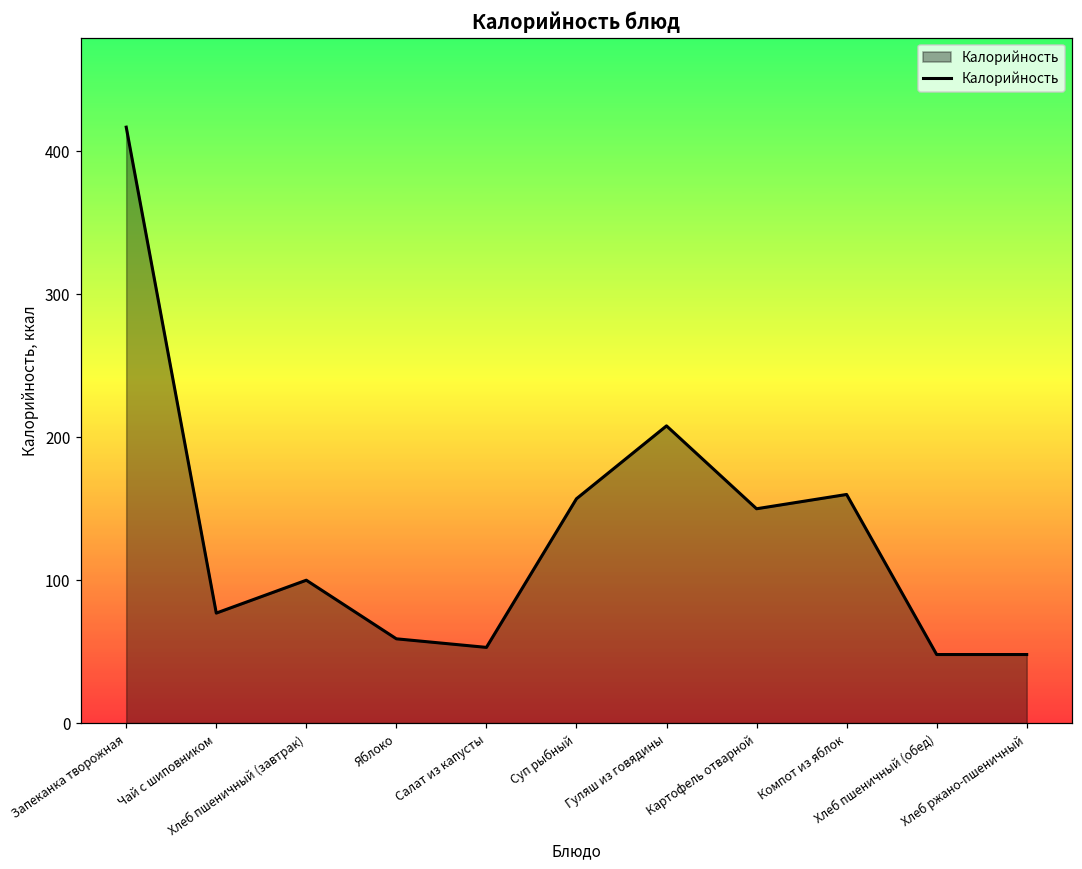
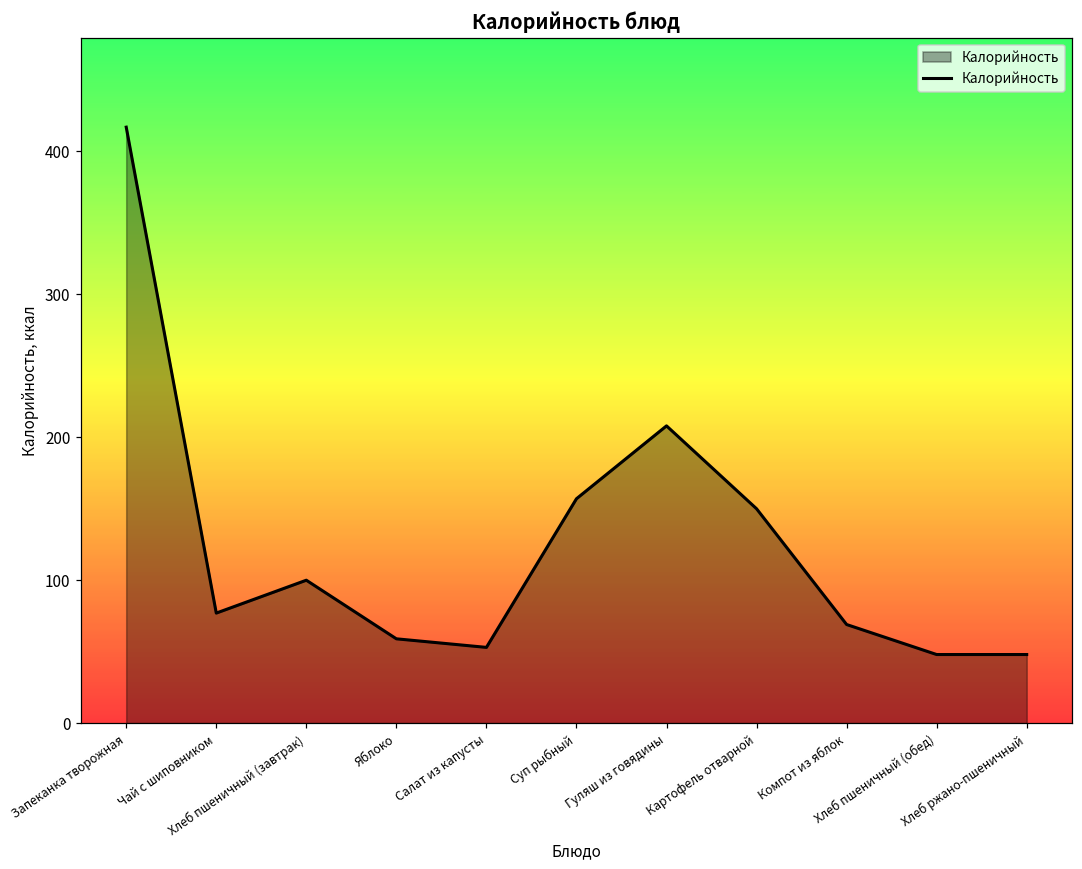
  {
    "Запеканка творожная": 417,
    "Чай с шиповником": 77,
    "Хлеб пшеничный (завтрак)": 100,
    "Яблоко": 59,
    "Салат из капусты": 53,
    "Суп рыбный": 157,
    "Гуляш из говядины": 208,
    "Картофель отварной": 150,
-   "Компот из яблок": 160,
+   "Компот из яблок": 69,
    "Хлеб пшеничный (обед)": 48,
    "Хлеб ржано-пшеничный": 48
  }
